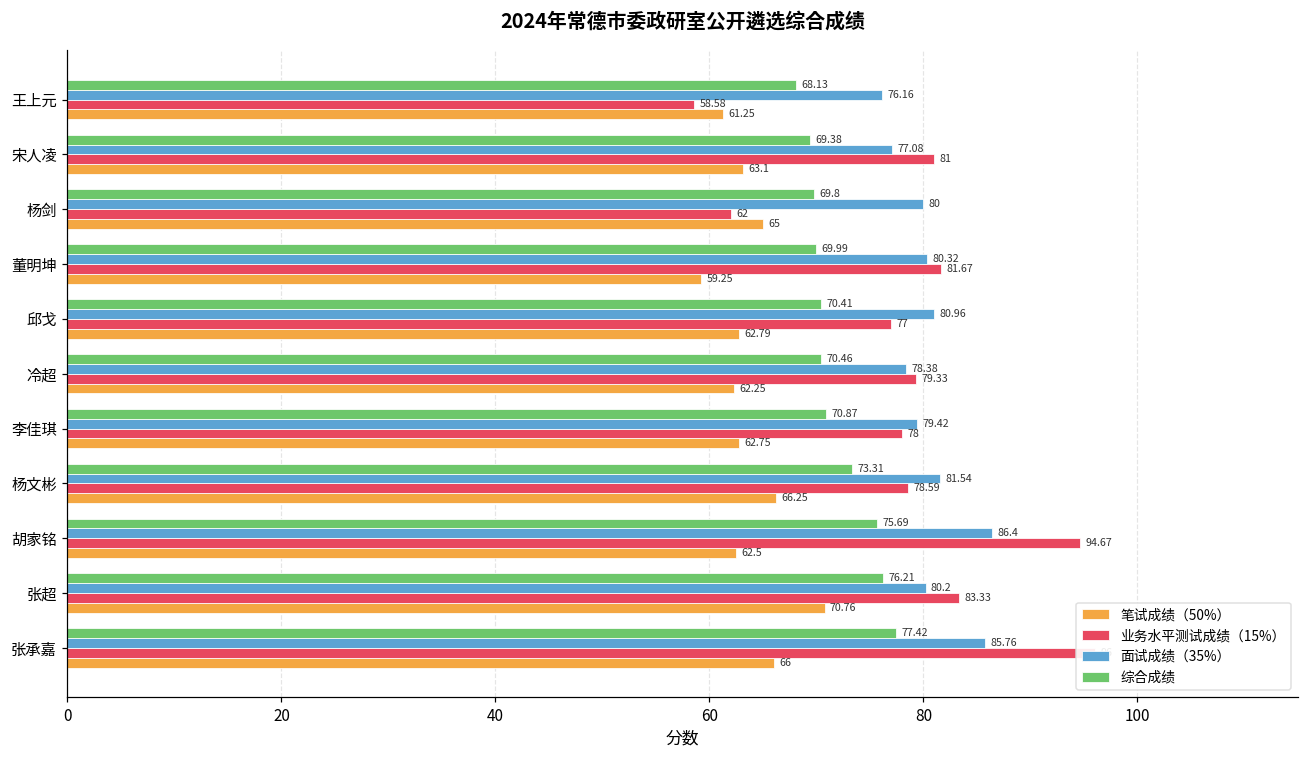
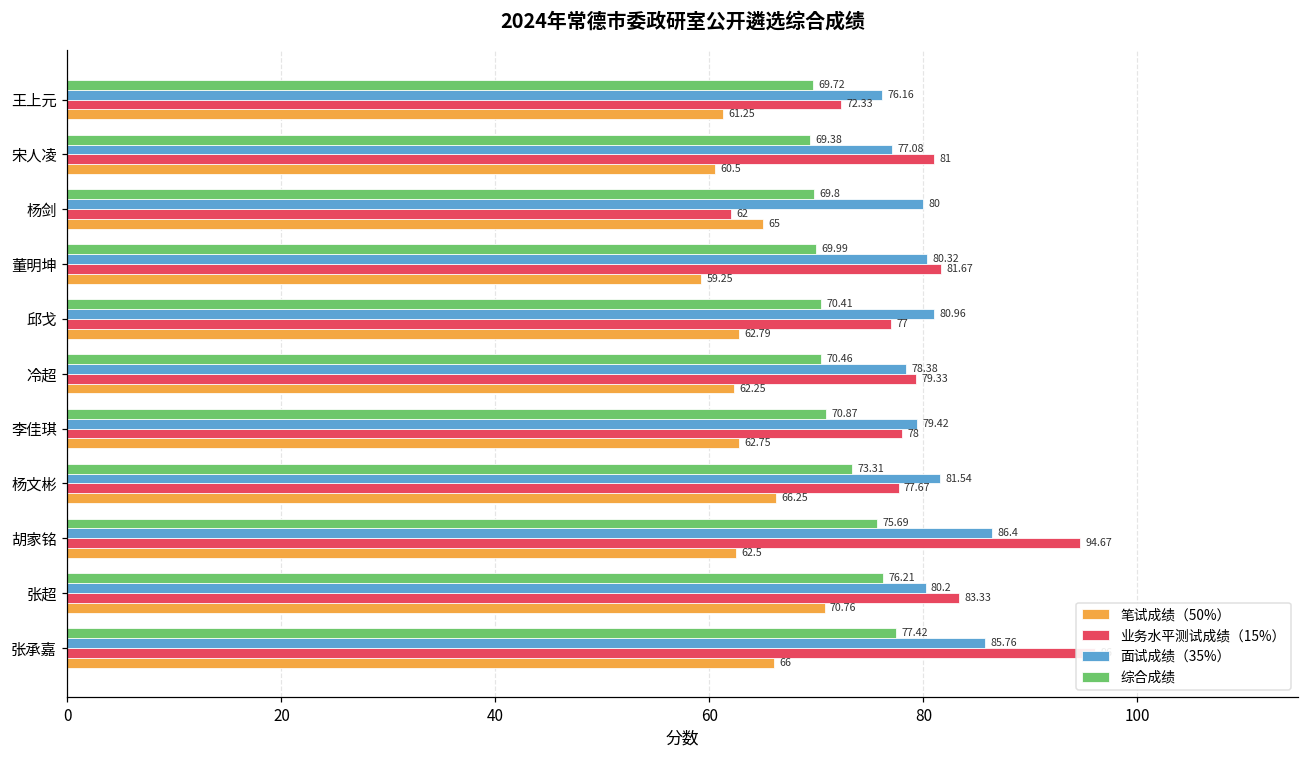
  {
    "笔试成绩（50%）": {
      "王上元": 61.25,
-     "宋人凌": 63.1,
+     "宋人凌": 60.5,
      "杨剑": 65,
      "董明坤": 59.25,
      "邱戈": 62.79,
      "冷超": 62.25,
      "李佳琪": 62.75,
      "杨文彬": 66.25,
      "胡家铭": 62.5,
      "张超": 70.76,
      "张承嘉": 66
    },
    "业务水平测试成绩（15%）": {
-     "王上元": 58.58,
+     "王上元": 72.33,
      "宋人凌": 81,
      "杨剑": 62,
      "董明坤": 81.67,
      "邱戈": 77,
      "冷超": 79.33,
      "李佳琪": 78,
-     "杨文彬": 78.59,
+     "杨文彬": 77.67,
      "胡家铭": 94.67,
      "张超": 83.33
    },
    "面试成绩（35%）": {
      "王上元": 76.16,
      "宋人凌": 77.08,
      "杨剑": 80,
      "董明坤": 80.32,
      "邱戈": 80.96,
      "冷超": 78.38,
      "李佳琪": 79.42,
      "杨文彬": 81.54,
      "胡家铭": 86.4,
      "张超": 80.2,
      "张承嘉": 85.76
    },
    "综合成绩": {
-     "王上元": 68.13,
+     "王上元": 69.72,
      "宋人凌": 69.38,
      "杨剑": 69.8,
      "董明坤": 69.99,
      "邱戈": 70.41,
      "冷超": 70.46,
      "李佳琪": 70.87,
      "杨文彬": 73.31,
      "胡家铭": 75.69,
      "张超": 76.21,
      "张承嘉": 77.42
    }
  }
